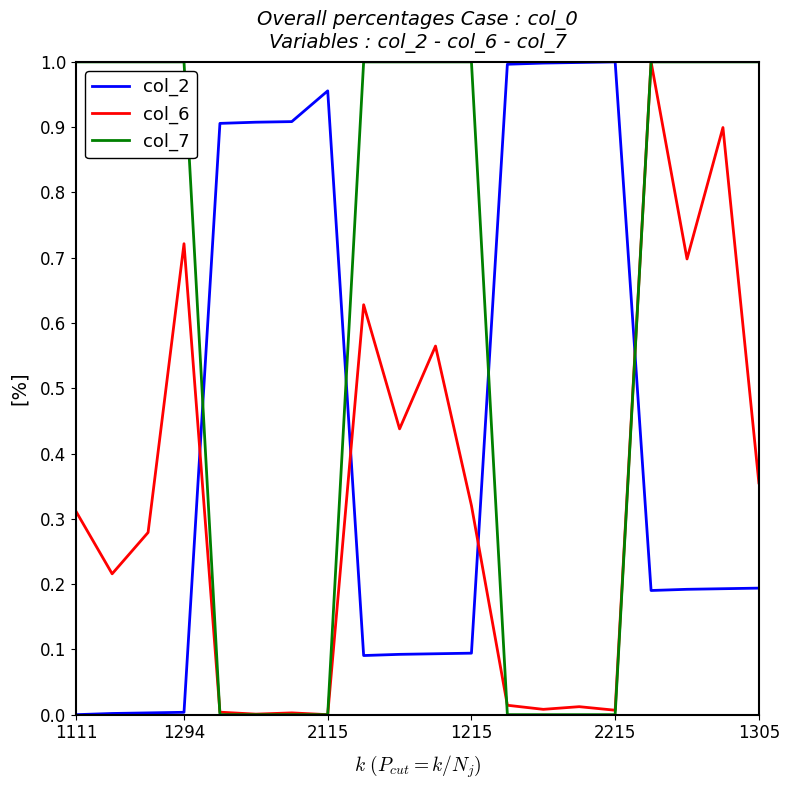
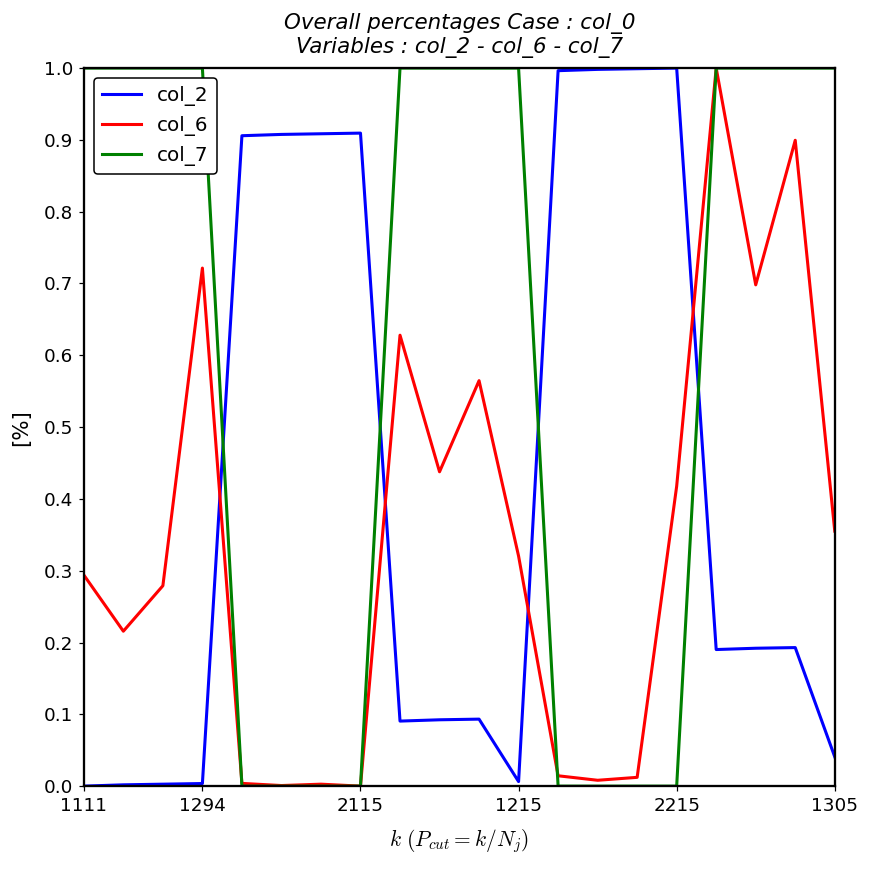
  {
    "col_2": {
      "1111": 0.00,
      "1294": 0.00,
-     "2115": 0.96,
-     "1215": 0.09,
+     "2115": 0.91,
+     "1215": 0.01,
      "2215": 1.00,
-     "1305": 0.19
+     "1305": 0.04
    },
    "col_6": {
-     "1111": 0.31,
+     "1111": 0.29,
      "1294": 0.72,
      "1215": 0.32,
-     "2215": 0.01,
+     "2215": 0.42,
      "1305": 0.36
    },
    "col_7": {
      "1111": 1.00,
      "1294": 1.00,
      "1215": 1.00,
      "2215": 0.00,
      "1305": 1.00
    }
  }
